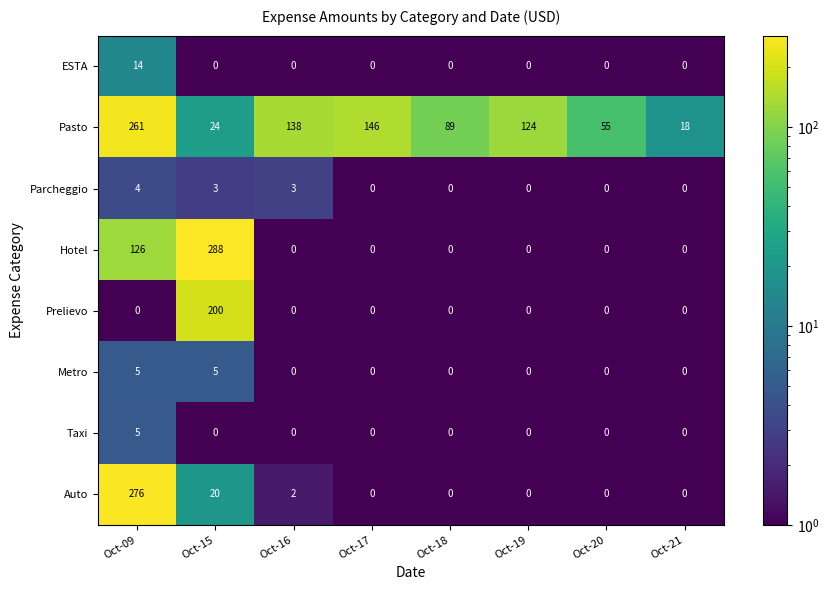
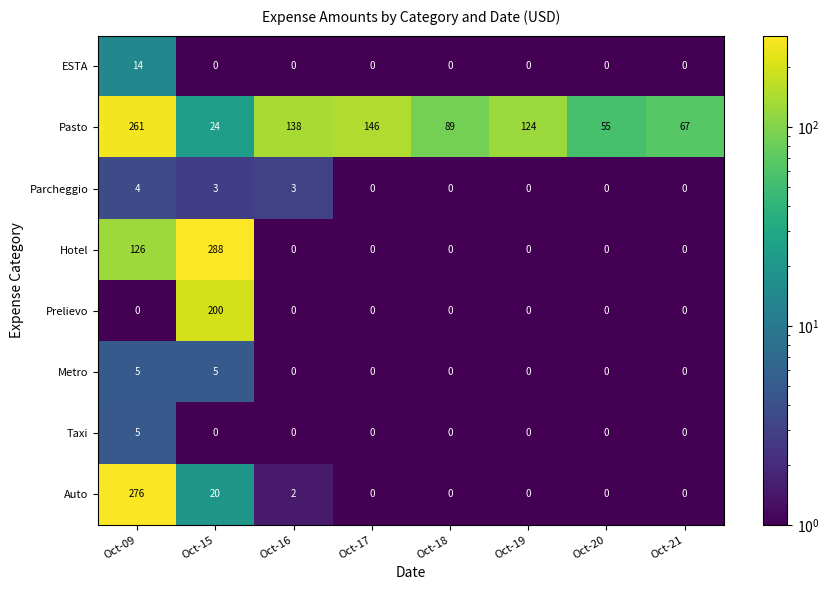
  {
    "ESTA": {
      "Oct-09": 14,
      "Oct-15": 0,
      "Oct-16": 0,
      "Oct-17": 0,
      "Oct-18": 0,
      "Oct-19": 0,
      "Oct-20": 0,
      "Oct-21": 0
    },
    "Pasto": {
      "Oct-09": 261,
      "Oct-15": 24,
      "Oct-16": 138,
      "Oct-17": 146,
      "Oct-18": 89,
      "Oct-19": 124,
      "Oct-20": 55,
-     "Oct-21": 18
+     "Oct-21": 67
    },
    "Parcheggio": {
      "Oct-09": 4,
      "Oct-15": 3,
      "Oct-16": 3,
      "Oct-17": 0,
      "Oct-18": 0,
      "Oct-19": 0,
      "Oct-20": 0,
      "Oct-21": 0
    },
    "Hotel": {
      "Oct-09": 126,
      "Oct-15": 288,
      "Oct-16": 0,
      "Oct-17": 0,
      "Oct-18": 0,
      "Oct-19": 0,
      "Oct-20": 0,
      "Oct-21": 0
    },
    "Prelievo": {
      "Oct-09": 0,
      "Oct-15": 200,
      "Oct-16": 0,
      "Oct-17": 0,
      "Oct-18": 0,
      "Oct-19": 0,
      "Oct-20": 0,
      "Oct-21": 0
    },
    "Metro": {
      "Oct-09": 5,
      "Oct-15": 5,
      "Oct-16": 0,
      "Oct-17": 0,
      "Oct-18": 0,
      "Oct-19": 0,
      "Oct-20": 0,
      "Oct-21": 0
    },
    "Taxi": {
      "Oct-09": 5,
      "Oct-15": 0,
      "Oct-16": 0,
      "Oct-17": 0,
      "Oct-18": 0,
      "Oct-19": 0,
      "Oct-20": 0,
      "Oct-21": 0
    },
    "Auto": {
      "Oct-09": 276,
      "Oct-15": 20,
      "Oct-16": 2,
      "Oct-17": 0,
      "Oct-18": 0,
      "Oct-19": 0,
      "Oct-20": 0,
      "Oct-21": 0
    }
  }
